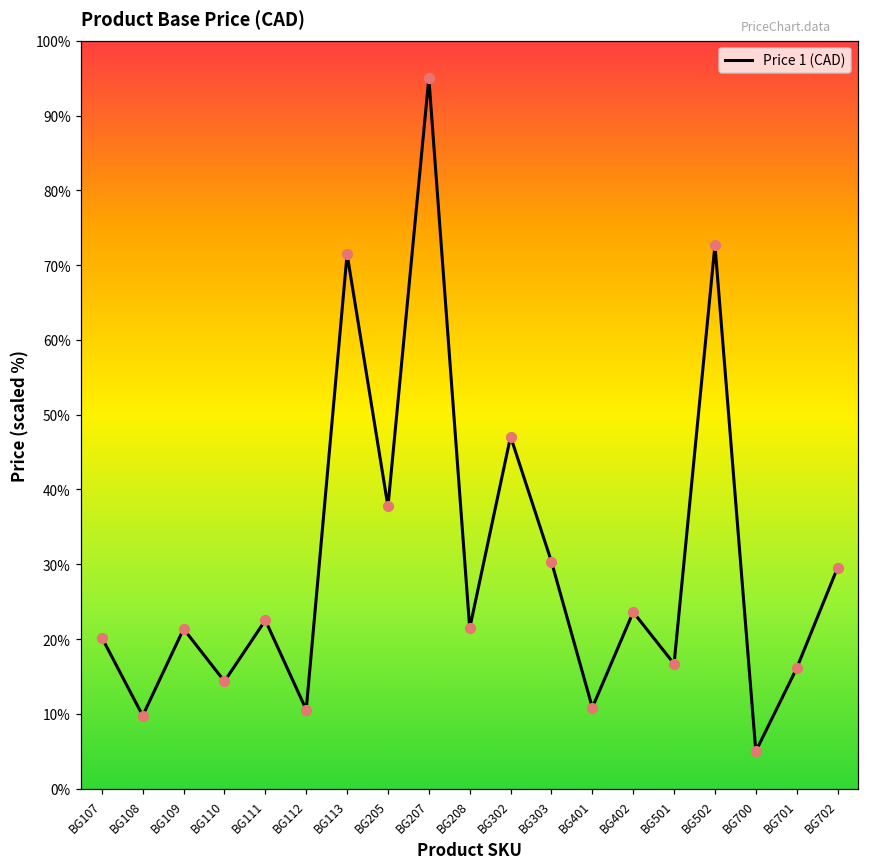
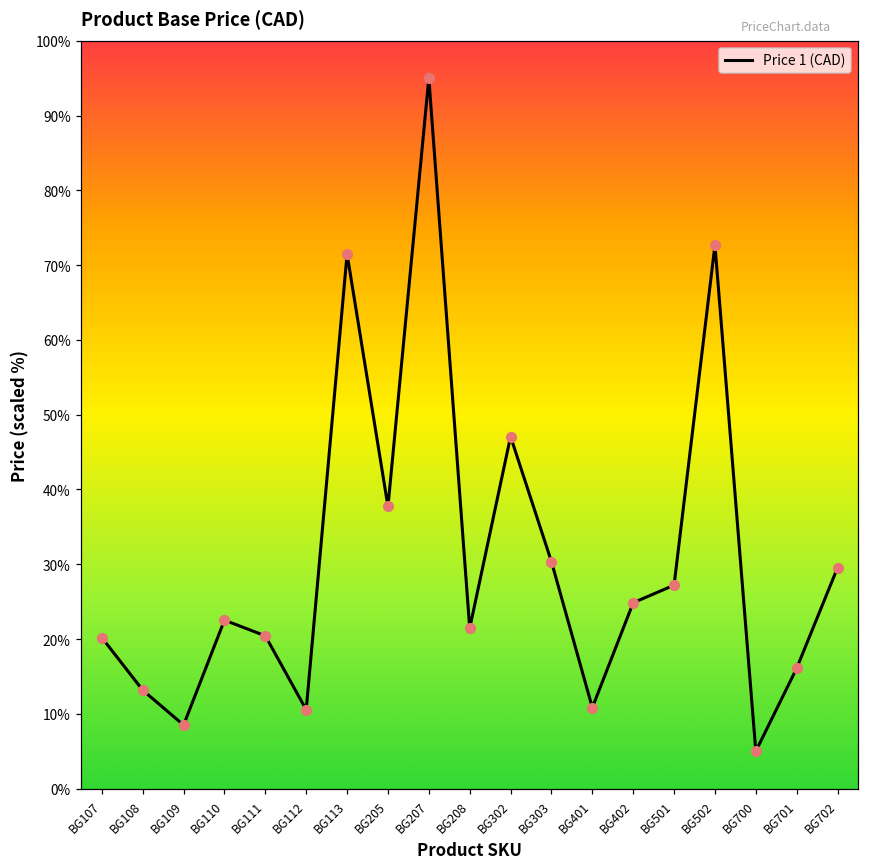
  {
    "BG107": "20%",
-   "BG108": "10%",
-   "BG109": "21%",
-   "BG110": "14%",
-   "BG111": "23%",
+   "BG108": "13%",
+   "BG109": "9%",
+   "BG110": "23%",
+   "BG111": "20%",
    "BG112": "11%",
    "BG113": "71%",
    "BG205": "38%",
    "BG207": "95%",
    "BG208": "21%",
    "BG302": "47%",
    "BG303": "30%",
    "BG401": "11%",
-   "BG402": "24%",
-   "BG501": "17%",
+   "BG402": "25%",
+   "BG501": "27%",
    "BG502": "73%",
    "BG700": "5%",
    "BG701": "16%",
    "BG702": "30%"
  }
